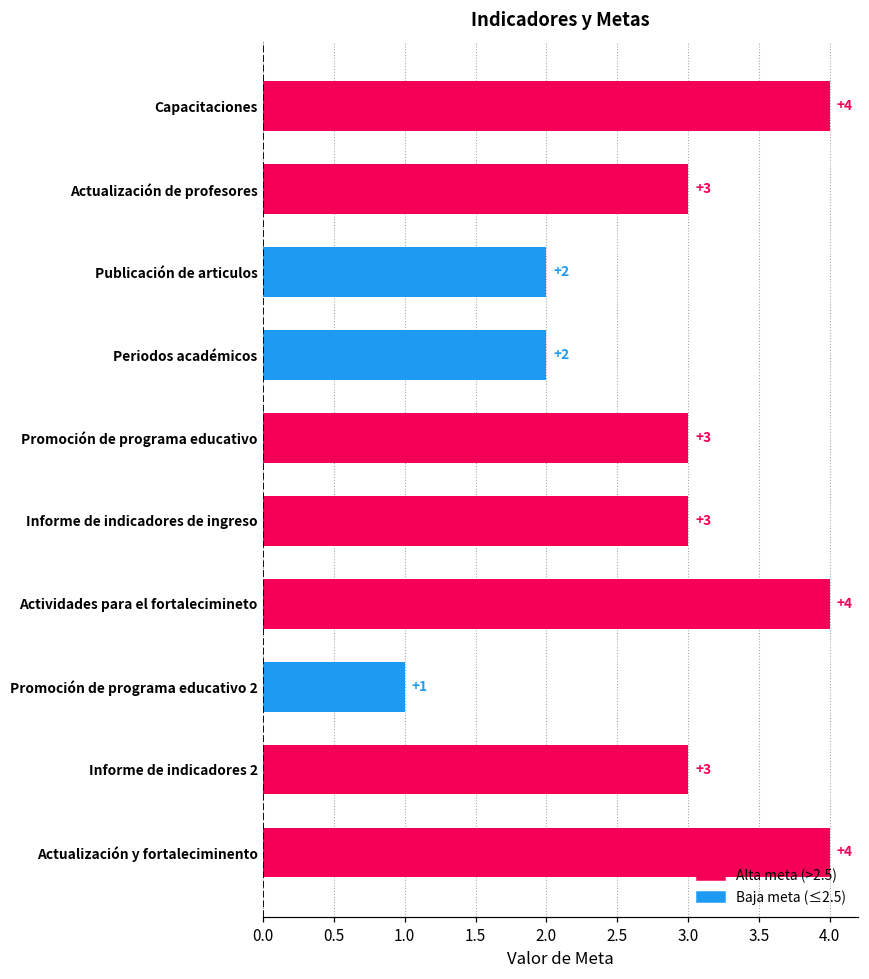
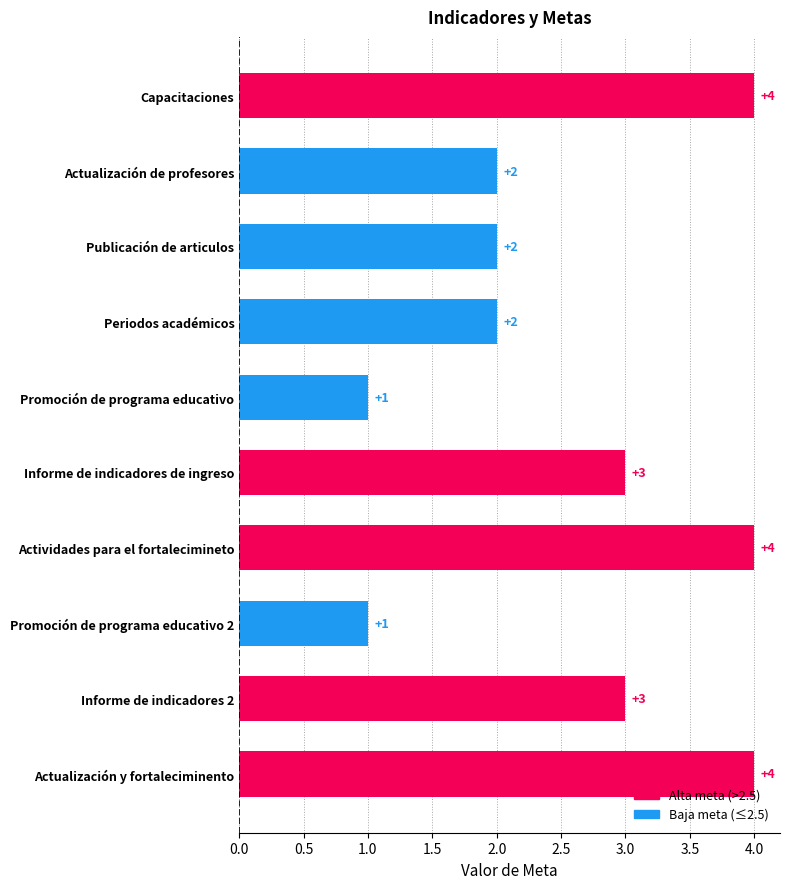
  {
    "Capacitaciones": "+4",
-   "Actualización de profesores": "+3",
+   "Actualización de profesores": "+2",
    "Publicación de articulos": "+2",
    "Periodos académicos": "+2",
-   "Promoción de programa educativo": "+3",
+   "Promoción de programa educativo": "+1",
    "Informe de indicadores de ingreso": "+3",
    "Actividades para el fortalecimineto": "+4",
    "Promoción de programa educativo 2": "+1",
    "Informe de indicadores 2": "+3",
    "Actualización y fortaleciminento": "+4"
  }
